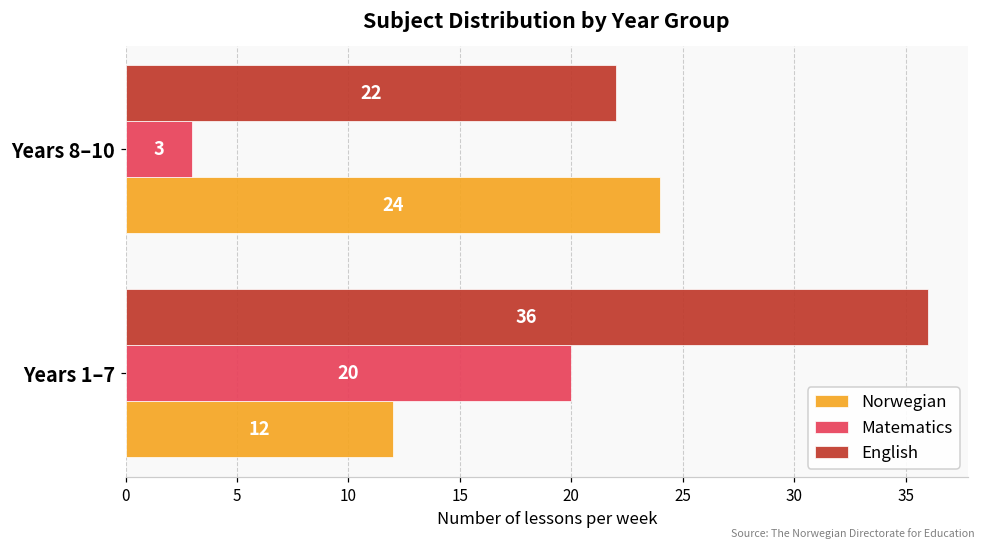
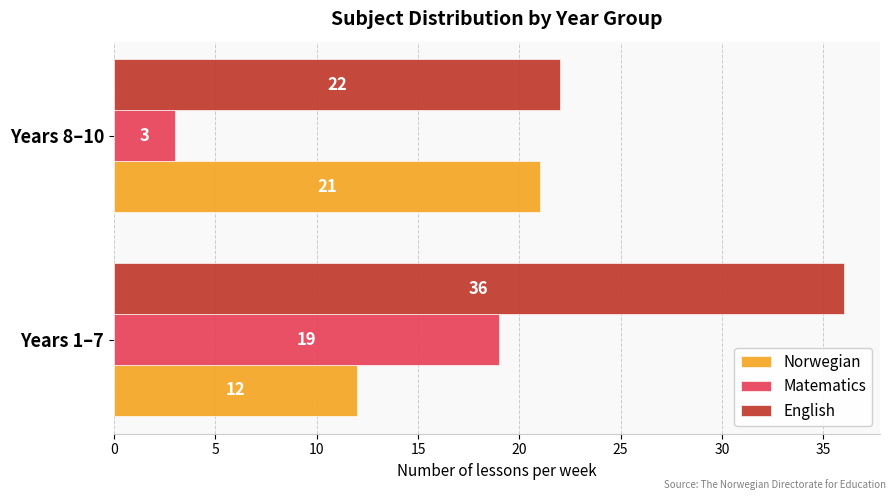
  {
    "Norwegian": {
-     "Years 8–10": 24,
+     "Years 8–10": 21,
      "Years 1–7": 12
    },
    "Matematics": {
      "Years 8–10": 3,
-     "Years 1–7": 20
+     "Years 1–7": 19
    },
    "English": {
      "Years 8–10": 22,
      "Years 1–7": 36
    }
  }
